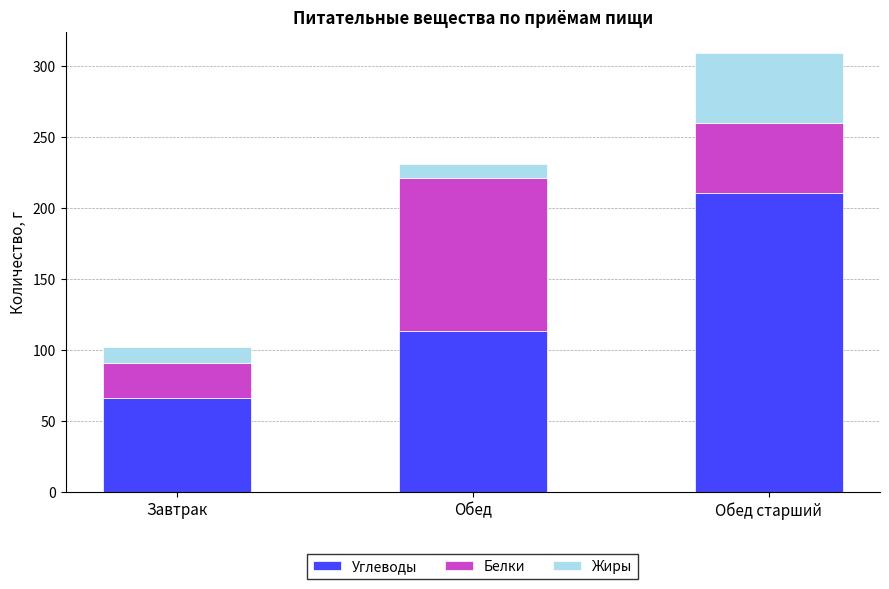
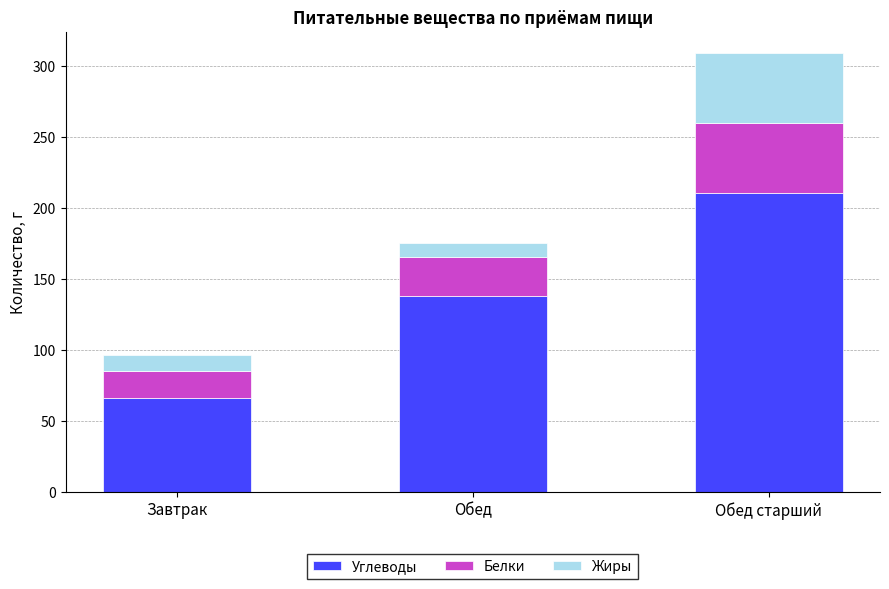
  {
    "Углеводы": {
      "Завтрак": 66,
-     "Обед": 113,
+     "Обед": 138,
      "Обед старший": 210
    },
    "Белки": {
-     "Завтрак": 25,
-     "Обед": 107,
+     "Завтрак": 19,
+     "Обед": 27,
      "Обед старший": 49
    },
    "Жиры": {
      "Завтрак": 11,
      "Обед": 10,
      "Обед старший": 49
    }
  }
